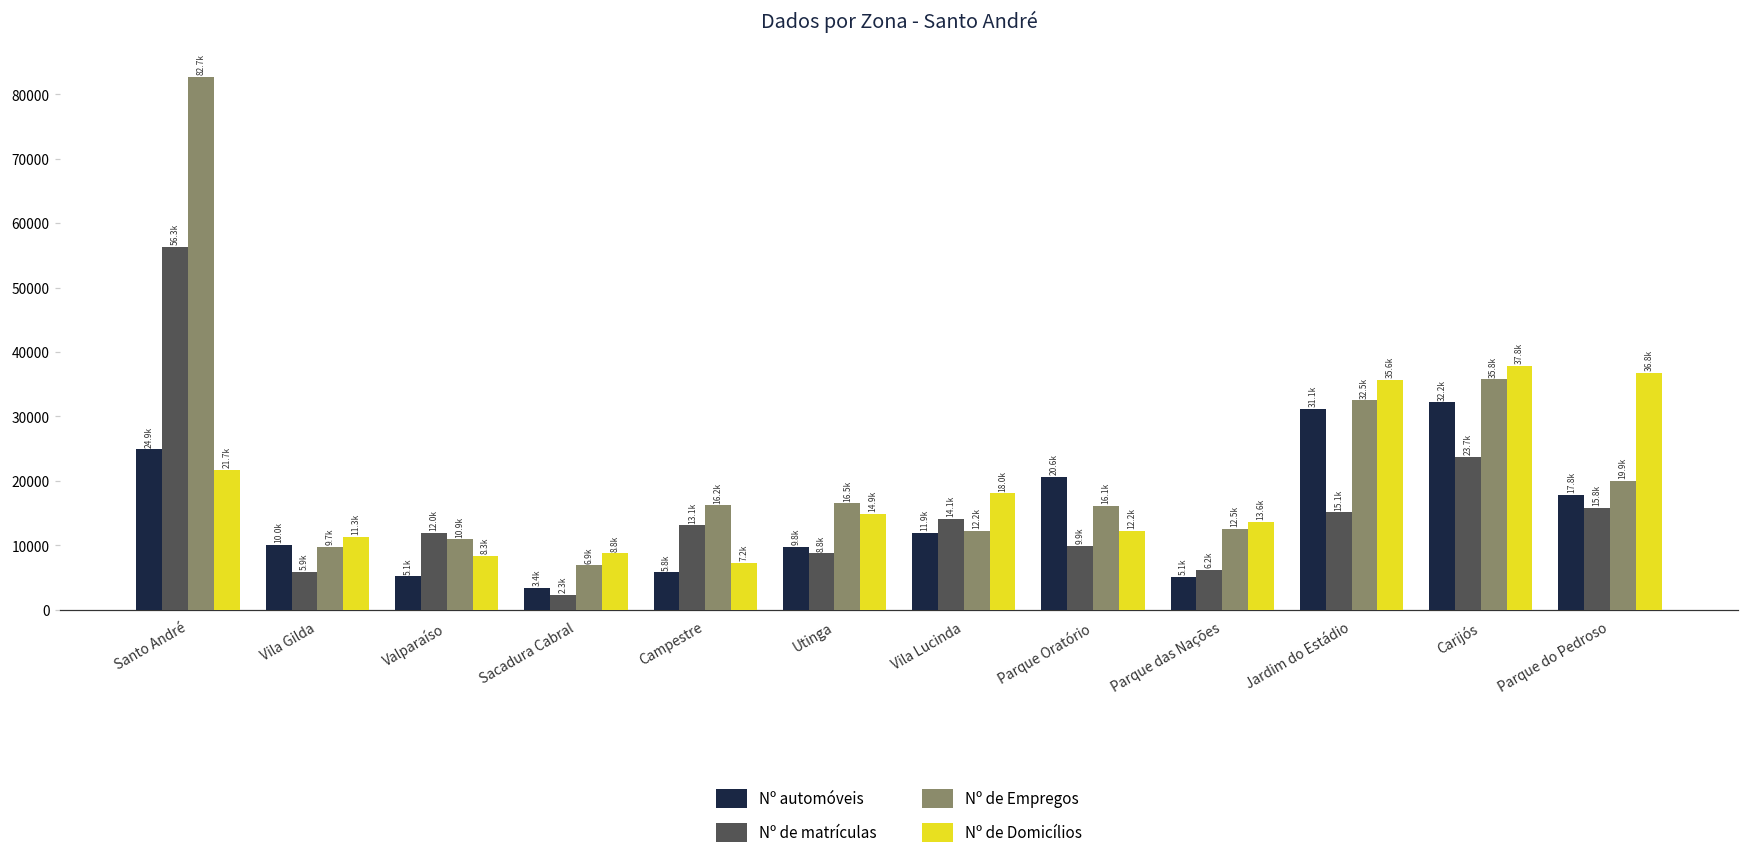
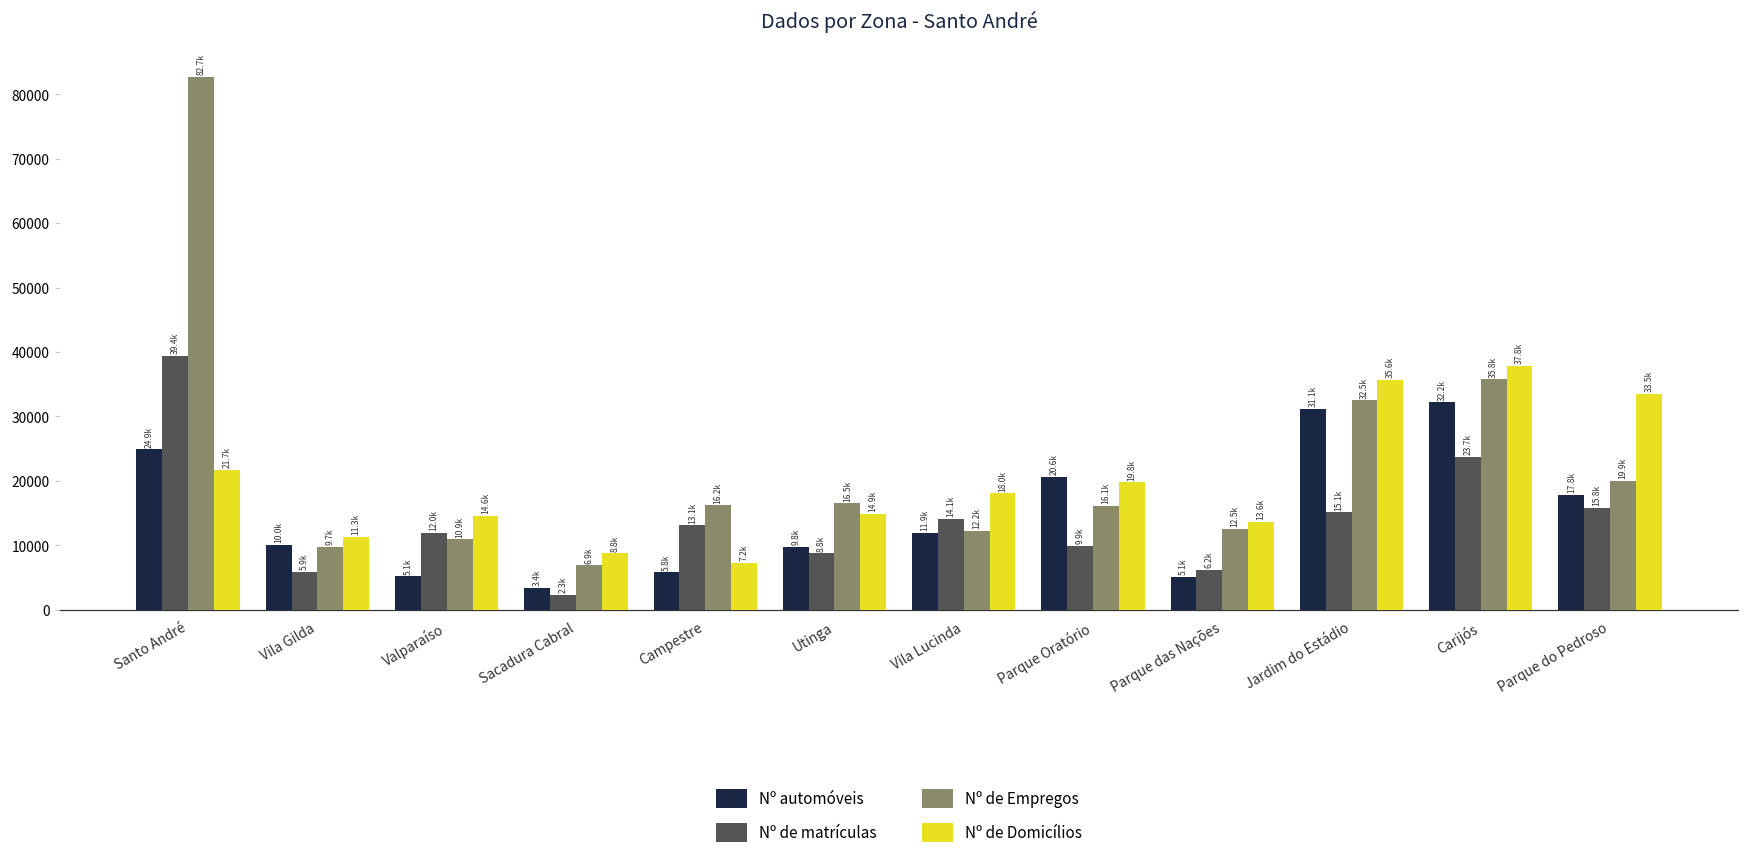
  {
    "Nº automóveis": {
      "Santo André": "24.9k",
      "Vila Gilda": "10.0k",
      "Valparaíso": "5.1k",
      "Sacadura Cabral": "3.4k",
      "Campestre": "5.8k",
      "Utinga": "9.8k",
      "Vila Lucinda": "11.9k",
      "Parque Oratório": "20.6k",
      "Parque das Nações": "5.1k",
      "Jardim do Estádio": "31.1k",
      "Carijós": "32.2k",
      "Parque do Pedroso": "17.8k"
    },
    "Nº de matrículas": {
-     "Santo André": "56.3k",
+     "Santo André": "39.4k",
      "Vila Gilda": "5.9k",
      "Valparaíso": "12.0k",
      "Sacadura Cabral": "2.3k",
      "Campestre": "13.1k",
      "Utinga": "8.8k",
      "Vila Lucinda": "14.1k",
      "Parque Oratório": "9.9k",
      "Parque das Nações": "6.2k",
      "Jardim do Estádio": "15.1k",
      "Carijós": "23.7k",
      "Parque do Pedroso": "15.8k"
    },
    "Nº de Empregos": {
      "Santo André": "82.7k",
      "Vila Gilda": "9.7k",
      "Valparaíso": "10.9k",
      "Sacadura Cabral": "6.9k",
      "Campestre": "16.2k",
      "Utinga": "16.5k",
      "Vila Lucinda": "12.2k",
      "Parque Oratório": "16.1k",
      "Parque das Nações": "12.5k",
      "Jardim do Estádio": "32.5k",
      "Carijós": "35.8k",
      "Parque do Pedroso": "19.9k"
    },
    "Nº de Domicílios": {
      "Santo André": "21.7k",
      "Vila Gilda": "11.3k",
-     "Valparaíso": "8.3k",
+     "Valparaíso": "14.6k",
      "Sacadura Cabral": "8.8k",
      "Campestre": "7.2k",
      "Utinga": "14.9k",
      "Vila Lucinda": "18.0k",
-     "Parque Oratório": "12.2k",
+     "Parque Oratório": "19.8k",
      "Parque das Nações": "13.6k",
      "Jardim do Estádio": "35.6k",
      "Carijós": "37.8k",
-     "Parque do Pedroso": "36.8k"
+     "Parque do Pedroso": "33.5k"
    }
  }
